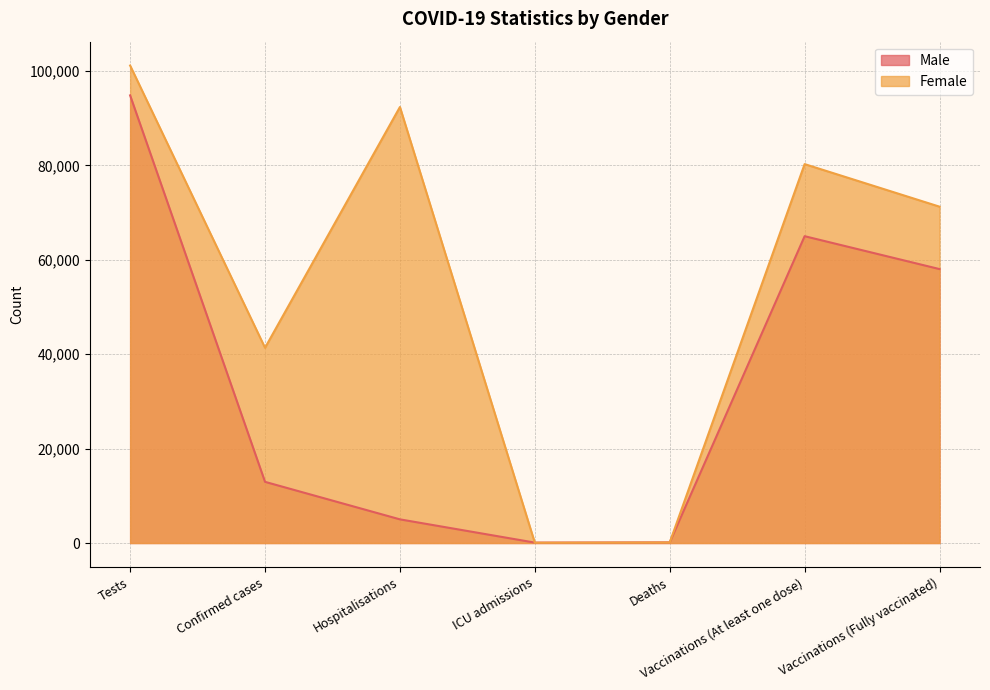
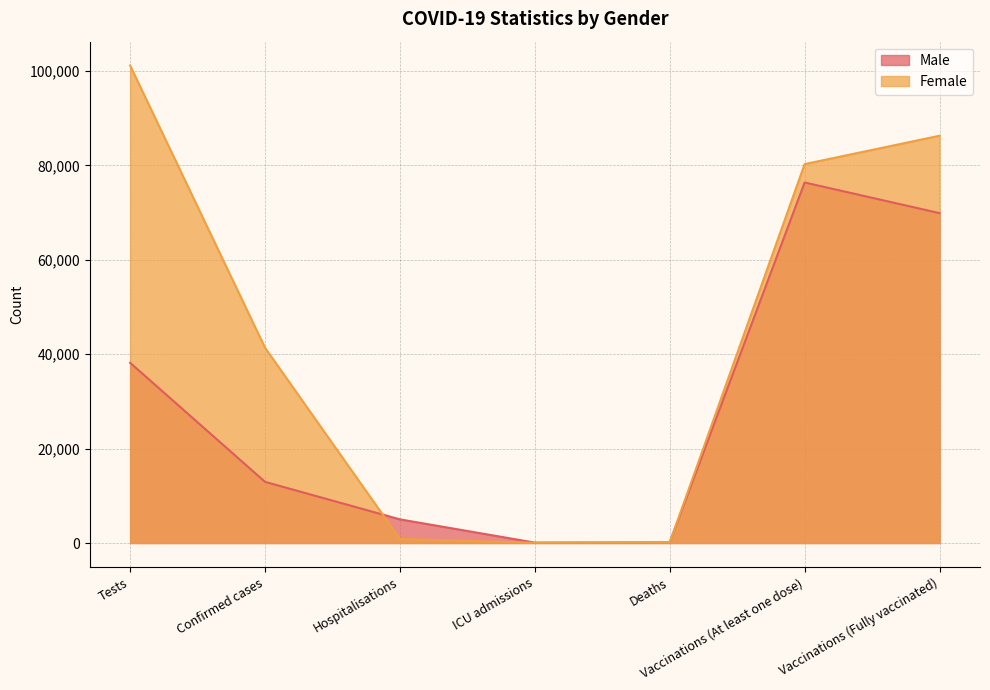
  {
    "Male": {
-     "Tests": "95,000",
+     "Tests": "38,000",
      "Confirmed cases": "13,000",
      "Hospitalisations": "5,000",
-     "Vaccinations (At least one dose)": "65,000",
-     "Vaccinations (Fully vaccinated)": "58,000"
+     "Vaccinations (At least one dose)": "76,000",
+     "Vaccinations (Fully vaccinated)": "70,000"
    },
    "Female": {
      "Tests": "101,000",
      "Confirmed cases": "41,000",
-     "Hospitalisations": "92,000",
+     "Hospitalisations": "1,000",
      "Vaccinations (At least one dose)": "80,000",
-     "Vaccinations (Fully vaccinated)": "71,000"
+     "Vaccinations (Fully vaccinated)": "86,000"
    }
  }
